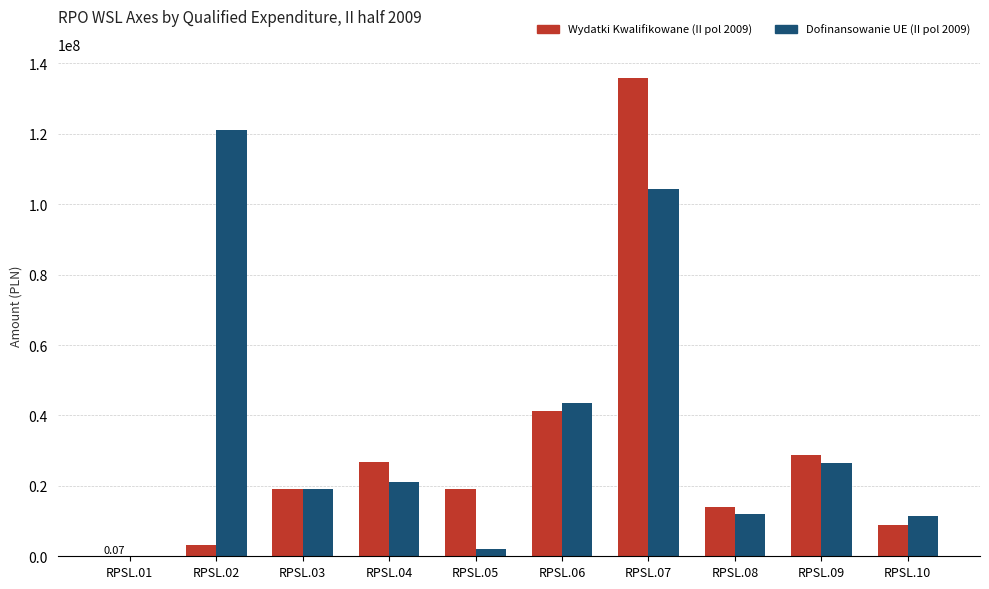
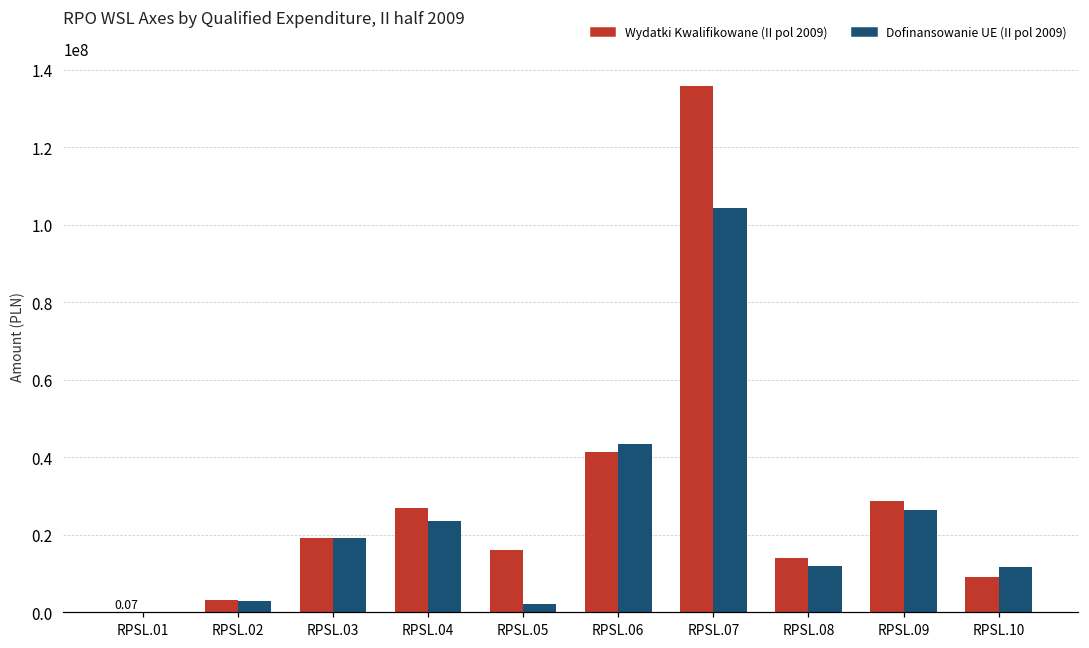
  {
    "Wydatki Kwalifikowane (II pol 2009)": {
      "RPSL.02": 3000000,
      "RPSL.03": 19000000,
      "RPSL.04": 27000000,
-     "RPSL.05": 19000000,
+     "RPSL.05": 16000000,
      "RPSL.06": 41000000,
      "RPSL.07": 136000000,
      "RPSL.08": 14000000,
      "RPSL.09": 29000000,
      "RPSL.10": 9000000
    },
    "Dofinansowanie UE (II pol 2009)": {
-     "RPSL.02": 121000000,
+     "RPSL.02": 3000000,
      "RPSL.03": 19000000,
-     "RPSL.04": 21000000,
+     "RPSL.04": 24000000,
      "RPSL.05": 2000000,
      "RPSL.06": 43000000,
      "RPSL.07": 104000000,
      "RPSL.08": 12000000,
      "RPSL.09": 26000000,
      "RPSL.10": 12000000
    }
  }
